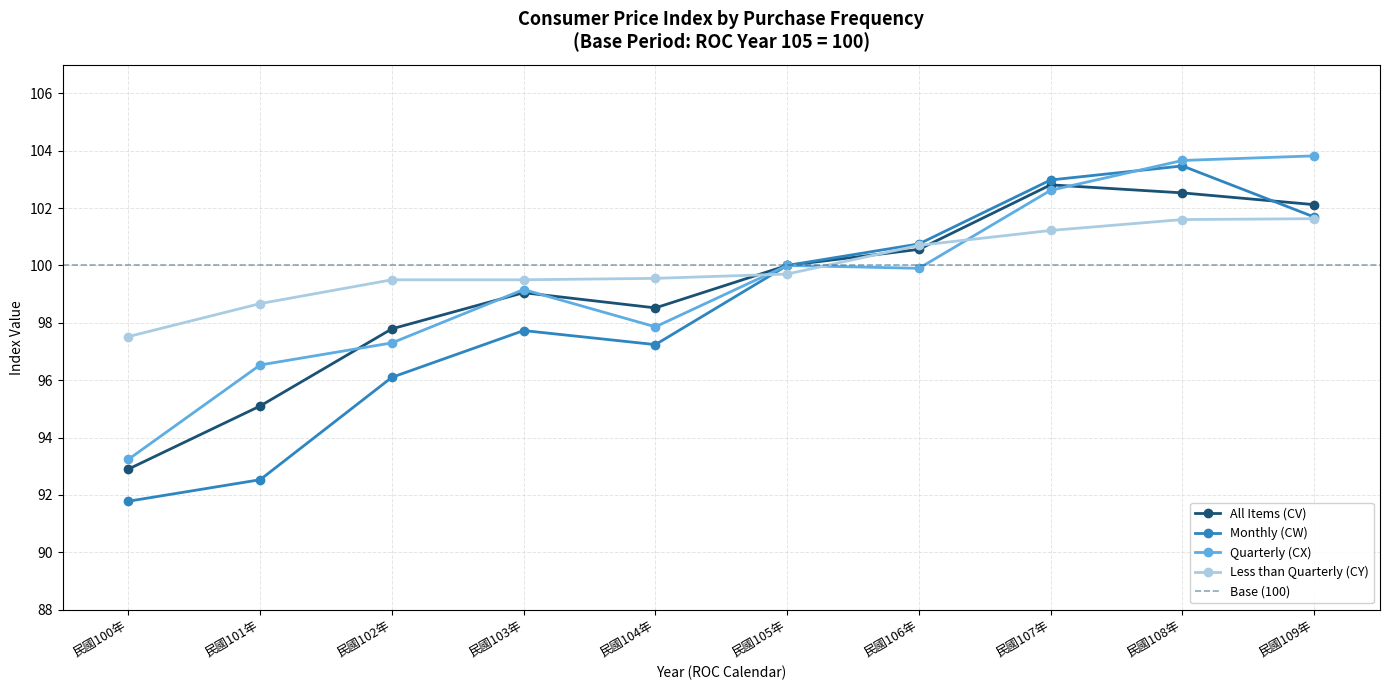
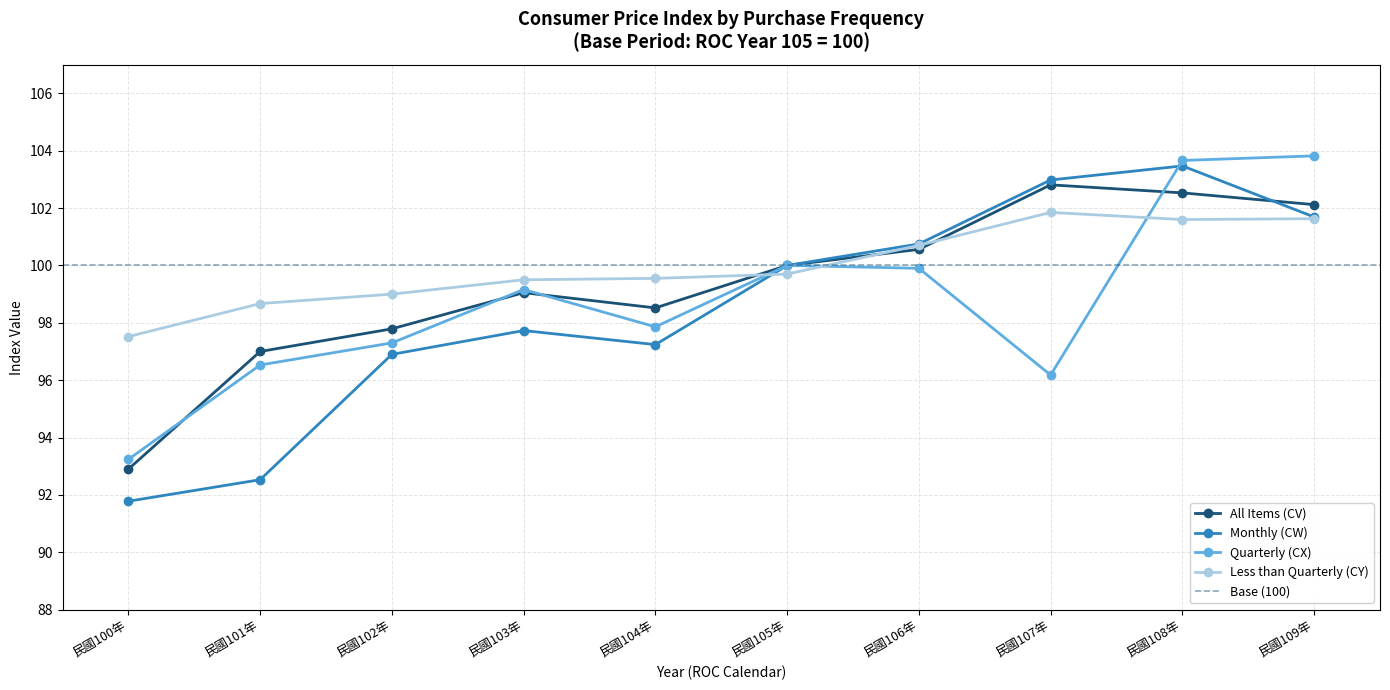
  {
    "All Items (CV)": {
      "民國100年": 92.9,
-     "民國101年": 95.1,
+     "民國101年": 97.0,
      "民國102年": 97.8,
      "民國103年": 99.1,
      "民國104年": 98.5,
      "民國106年": 100.6,
      "民國107年": 102.8,
      "民國108年": 102.5,
      "民國109年": 102.1
    },
    "Monthly (CW)": {
      "民國100年": 91.8,
      "民國101年": 92.5,
-     "民國102年": 96.1,
+     "民國102年": 96.9,
      "民國103年": 97.7,
      "民國104年": 97.2,
      "民國107年": 103.0,
      "民國108年": 103.5
    },
    "Quarterly (CX)": {
      "民國100年": 93.2,
      "民國101年": 96.5,
      "民國102年": 97.3,
      "民國103年": 99.2,
      "民國104年": 97.9,
      "民國106年": 99.9,
-     "民國107年": 102.6,
+     "民國107年": 96.2,
      "民國108年": 103.7,
      "民國109年": 103.8
    },
    "Less than Quarterly (CY)": {
      "民國100年": 97.5,
      "民國101年": 98.7,
-     "民國102年": 99.5,
+     "民國102年": 99.0,
      "民國103年": 99.5,
      "民國104年": 99.6,
      "民國105年": 99.7,
-     "民國107年": 101.2,
+     "民國107年": 101.9,
      "民國108年": 101.6
    }
  }
